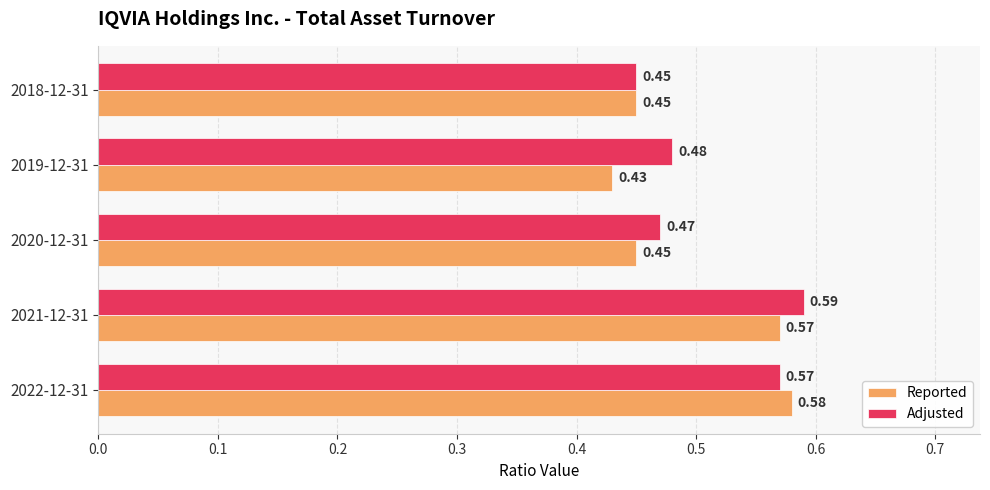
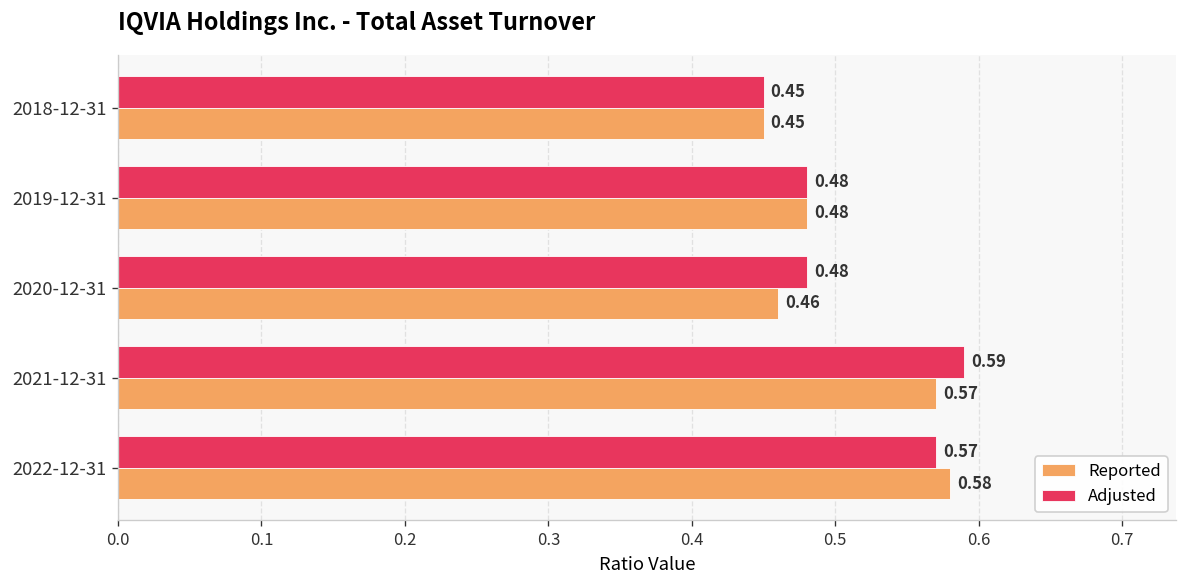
  {
    "Reported": {
      "2018-12-31": 0.45,
-     "2019-12-31": 0.43,
-     "2020-12-31": 0.45,
+     "2019-12-31": 0.48,
+     "2020-12-31": 0.46,
      "2021-12-31": 0.57,
      "2022-12-31": 0.58
    },
    "Adjusted": {
      "2018-12-31": 0.45,
      "2019-12-31": 0.48,
-     "2020-12-31": 0.47,
+     "2020-12-31": 0.48,
      "2021-12-31": 0.59,
      "2022-12-31": 0.57
    }
  }
